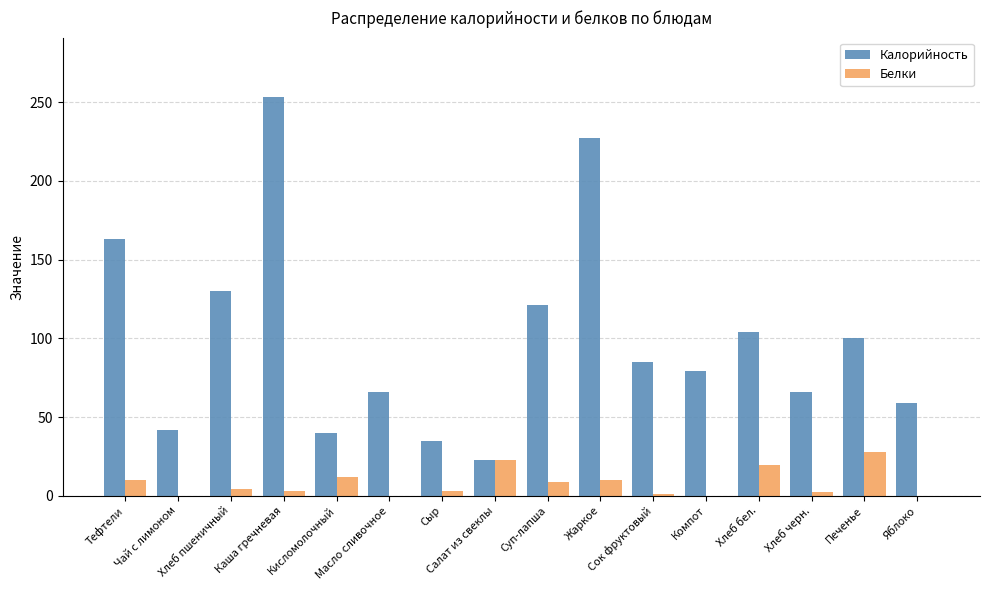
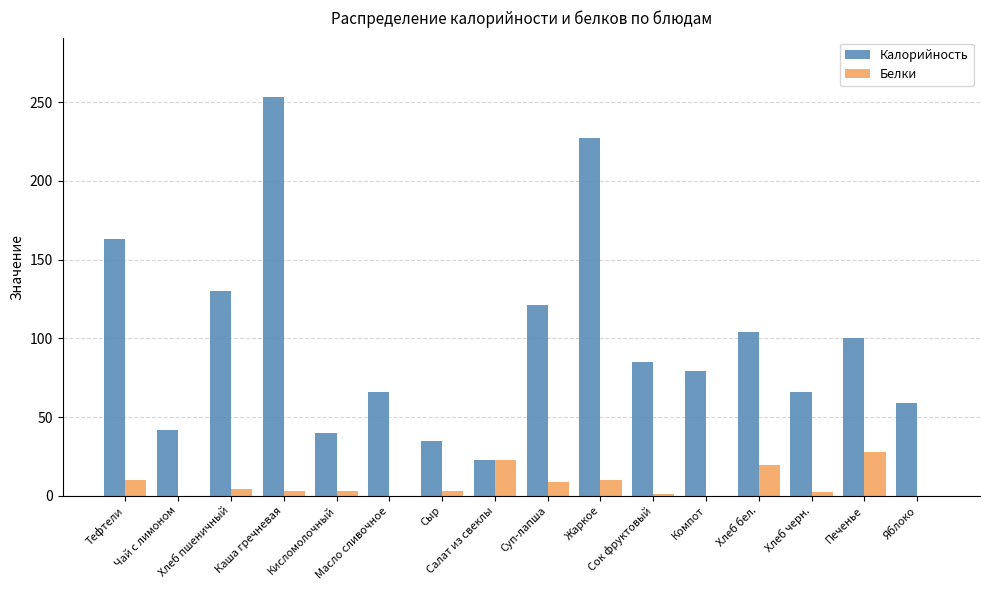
  {
    "Калорийность": {
      "Тефтели": 163,
      "Чай с лимоном": 42,
      "Хлеб пшеничный": 130,
      "Каша гречневая": 253,
      "Кисломолочный": 40,
      "Масло сливочное": 66,
      "Сыр": 35,
      "Салат из свеклы": 23,
      "Суп-лапша": 121,
      "Жаркое": 227,
      "Сок фруктовый": 85,
      "Компот": 79,
      "Хлеб бел.": 104,
      "Хлеб черн.": 66,
      "Печенье": 100,
      "Яблоко": 59
    },
    "Белки": {
      "Тефтели": 10,
      "Чай с лимоном": 0,
      "Хлеб пшеничный": 4,
      "Каша гречневая": 3,
-     "Кисломолочный": 12,
+     "Кисломолочный": 3,
      "Масло сливочное": 0,
      "Сыр": 3,
      "Салат из свеклы": 23,
      "Суп-лапша": 9,
      "Жаркое": 10,
      "Компот": 0,
      "Хлеб бел.": 20,
      "Хлеб черн.": 2,
      "Печенье": 28,
      "Яблоко": 0
    }
  }
